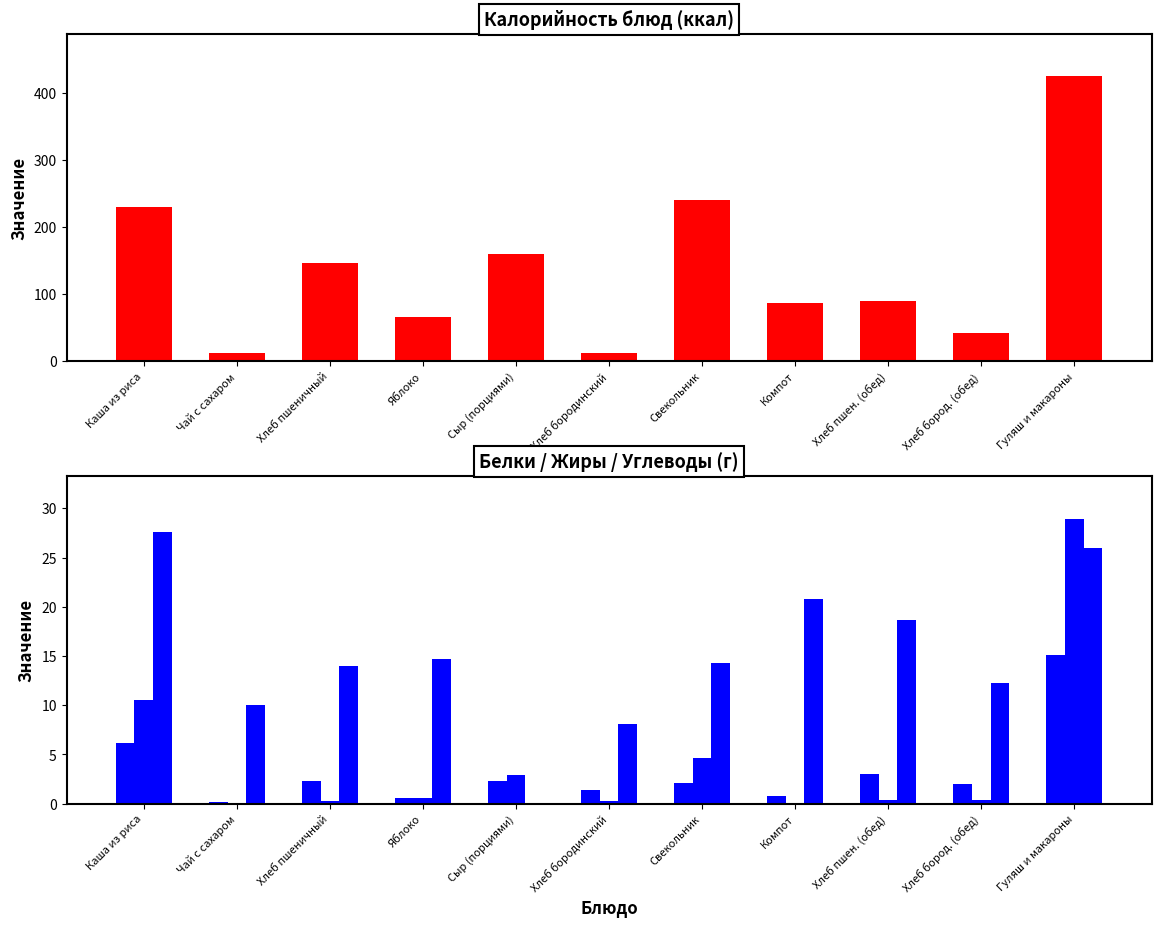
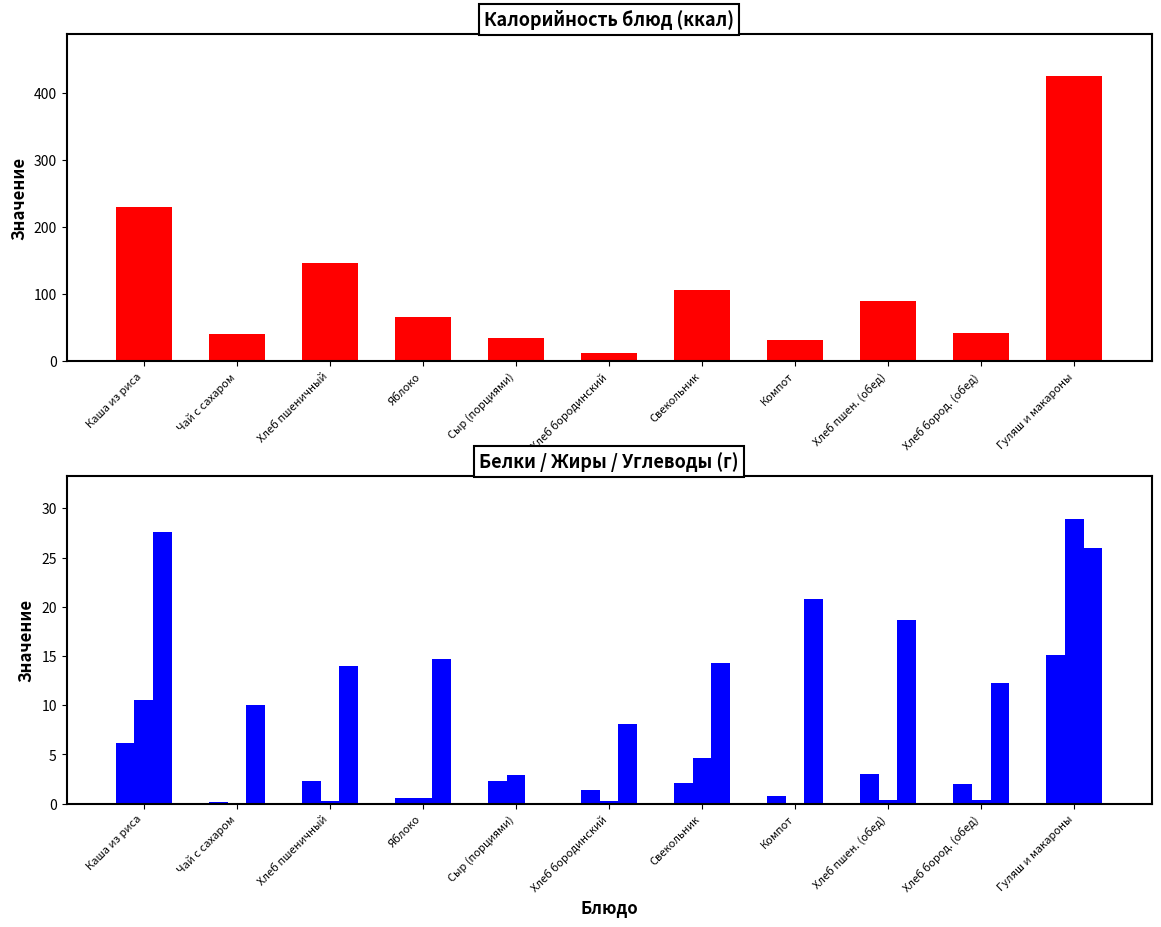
  {
    "Калорийность блюд (ккал)": {
      "Каша из риса": 230,
-     "Чай с сахаром": 10,
+     "Чай с сахаром": 40,
      "Хлеб пшеничный": 150,
      "Яблоко": 70,
-     "Сыр (порциями)": 160,
+     "Сыр (порциями)": 40,
      "Хлеб бородинский": 10,
-     "Свекольник": 240,
-     "Компот": 90,
+     "Свекольник": 110,
+     "Компот": 30,
      "Хлеб пшен. (обед)": 90,
      "Хлеб бород. (обед)": 40,
      "Гуляш и макароны": 420
    }
  }
